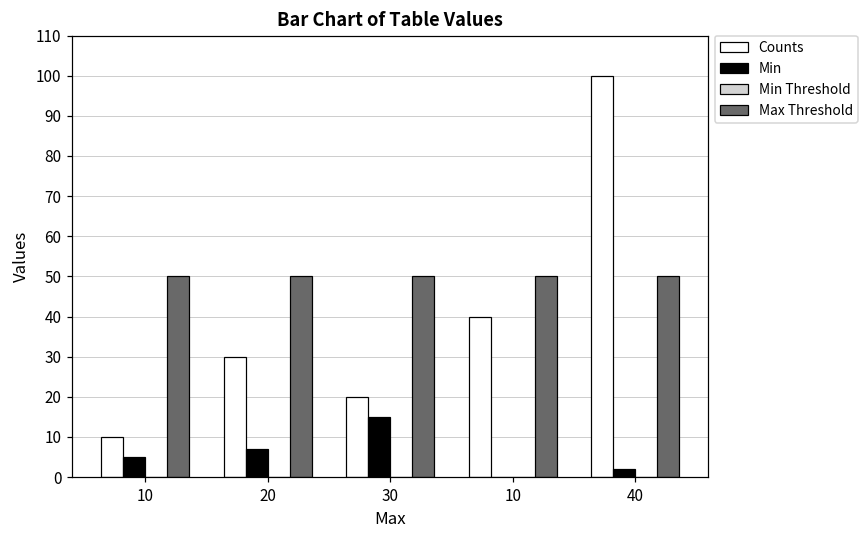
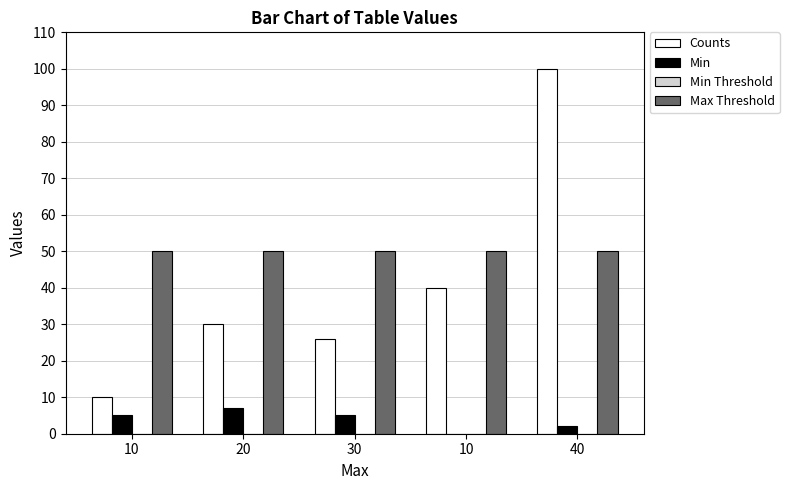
  {
    "Counts": {
      "20": 30,
-     "30": 20,
+     "30": 26,
      "40": 100
    },
    "Min": {
      "20": 7,
-     "30": 15,
+     "30": 5,
      "40": 2
    },
    "Min Threshold": {
      "20": 0,
      "30": 0,
      "40": 0
    },
    "Max Threshold": {
      "20": 50,
      "30": 50,
      "40": 50
    }
  }
